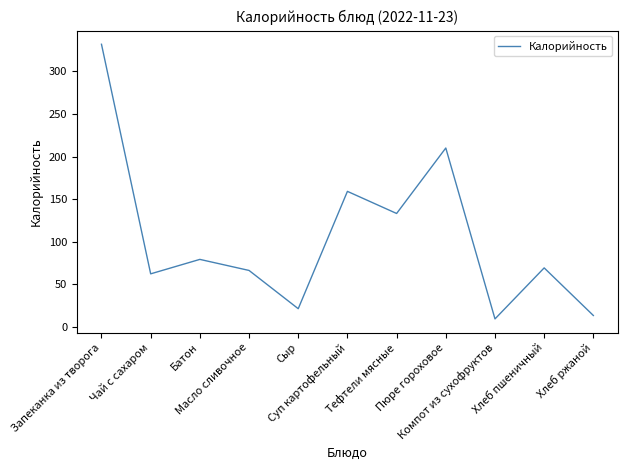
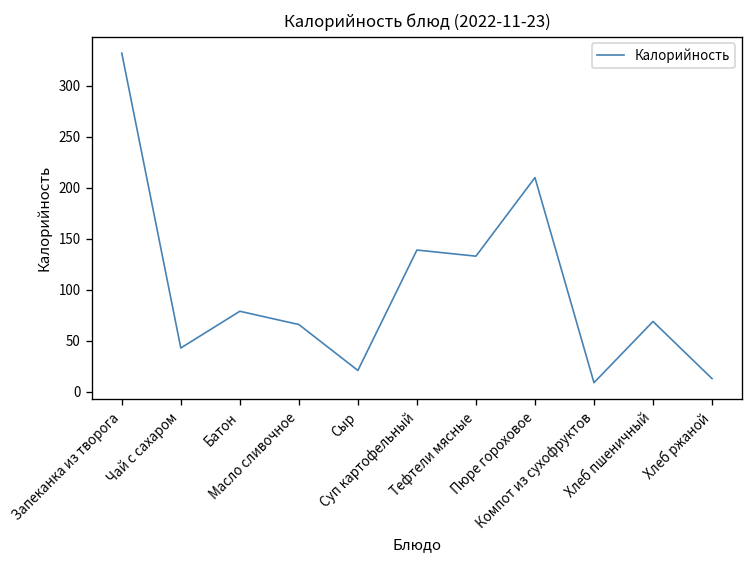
  {
    "Запеканка из творога": 330,
-   "Чай с сахаром": 60,
+   "Чай с сахаром": 40,
    "Батон": 80,
    "Масло сливочное": 70,
    "Сыр": 20,
-   "Суп картофельный": 160,
+   "Суп картофельный": 140,
    "Тефтели мясные": 130,
    "Пюре гороховое": 210,
    "Компот из сухофруктов": 10,
    "Хлеб пшеничный": 70,
    "Хлеб ржаной": 10
  }
